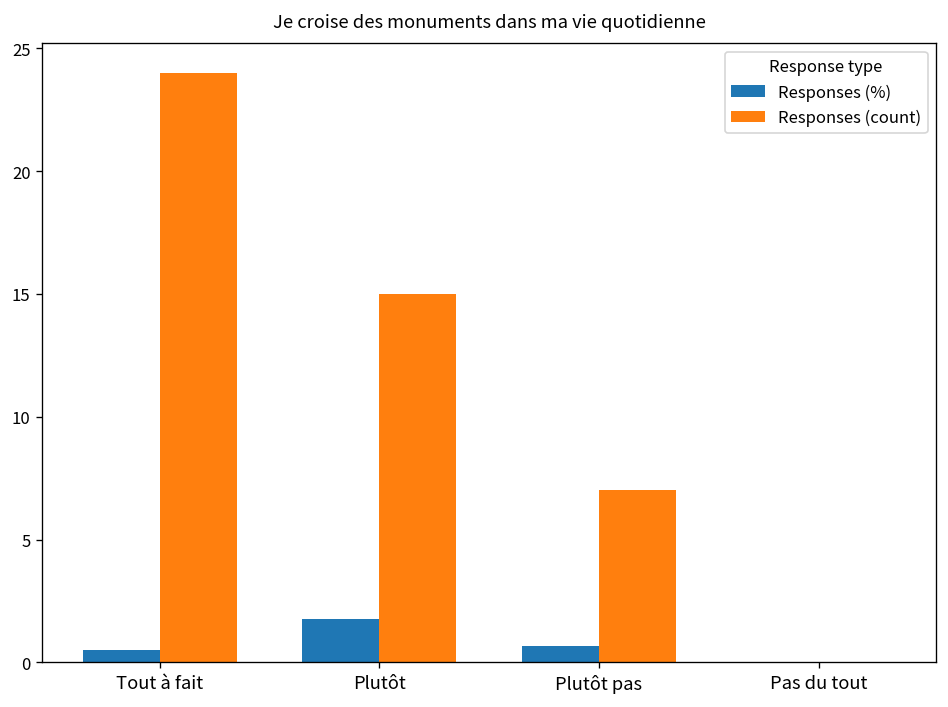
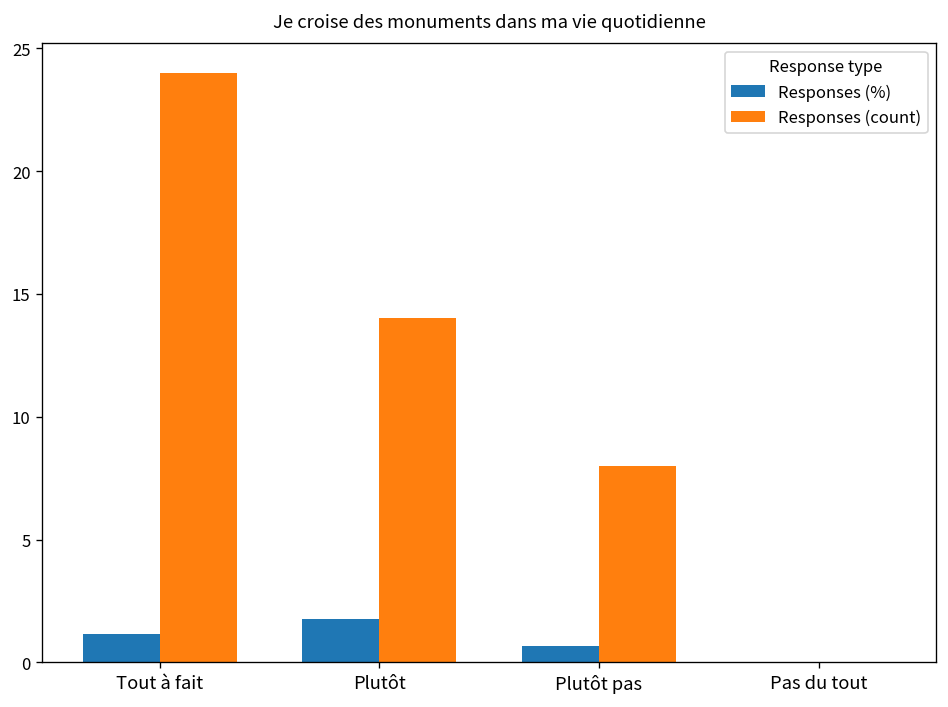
  {
    "Responses (%)": {
-     "Tout à fait": 0.5,
+     "Tout à fait": 1.1,
      "Plutôt": 1.8,
      "Plutôt pas": 0.7,
      "Pas du tout": 0.0
    },
    "Responses (count)": {
      "Tout à fait": 24,
-     "Plutôt": 15,
-     "Plutôt pas": 7,
+     "Plutôt": 14,
+     "Plutôt pas": 8,
      "Pas du tout": 0
    }
  }
